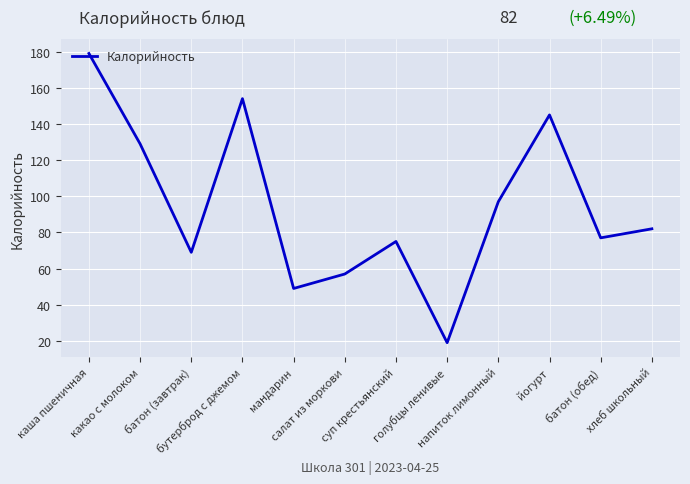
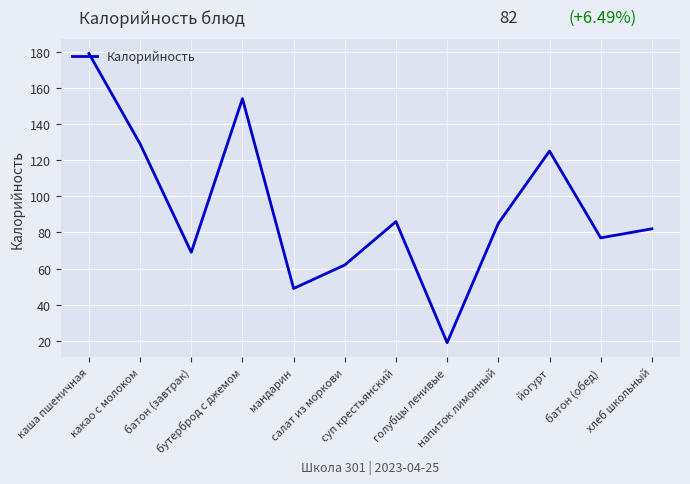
  {
    "каша пшеничная": 179,
    "какао с молоком": 129,
    "батон (завтрак)": 69,
    "бутерброд с джемом": 154,
    "мандарин": 49,
-   "салат из моркови": 57,
-   "суп крестьянский": 75,
+   "салат из моркови": 62,
+   "суп крестьянский": 86,
    "голубцы ленивые": 19,
-   "напиток лимонный": 97,
-   "йогурт": 145,
+   "напиток лимонный": 85,
+   "йогурт": 125,
    "батон (обед)": 77,
    "хлеб школьный": 82
  }
